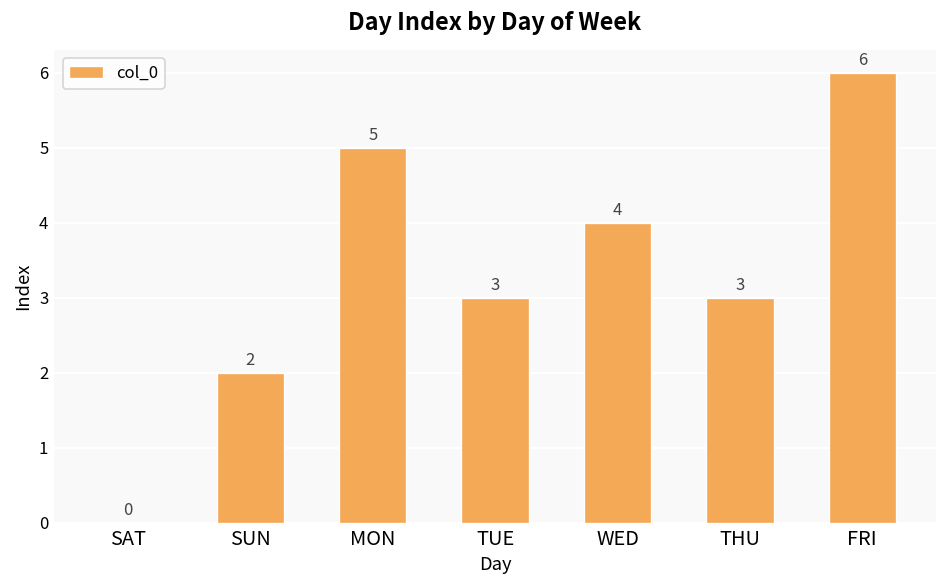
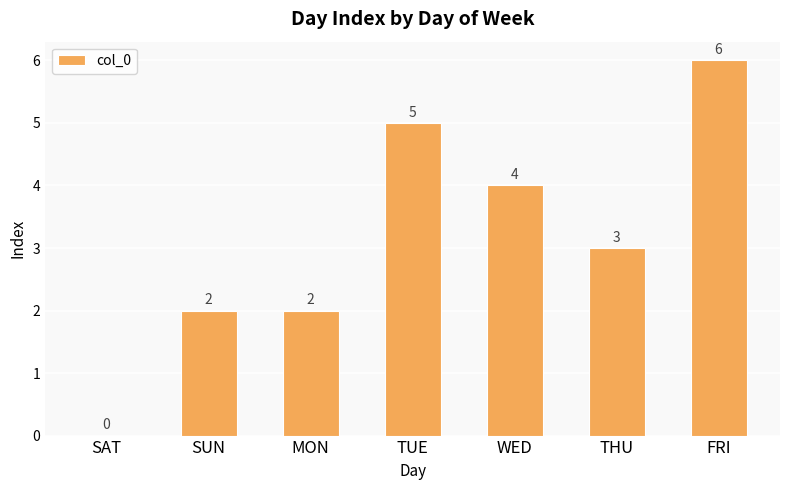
  {
    "SAT": 0,
    "SUN": 2,
-   "MON": 5,
-   "TUE": 3,
+   "MON": 2,
+   "TUE": 5,
    "WED": 4,
    "THU": 3,
    "FRI": 6
  }
